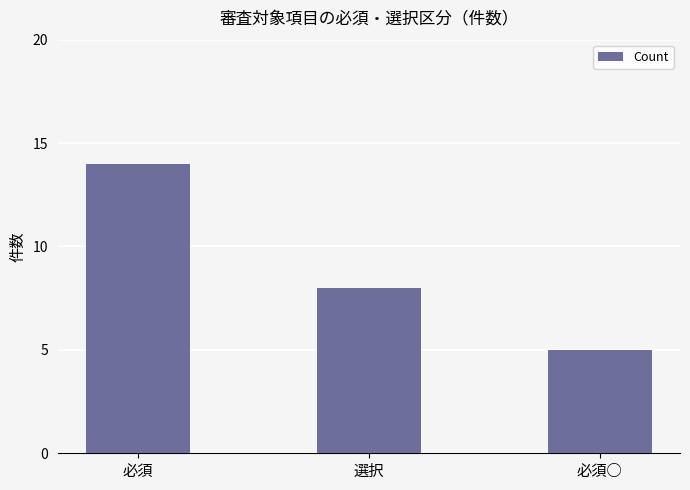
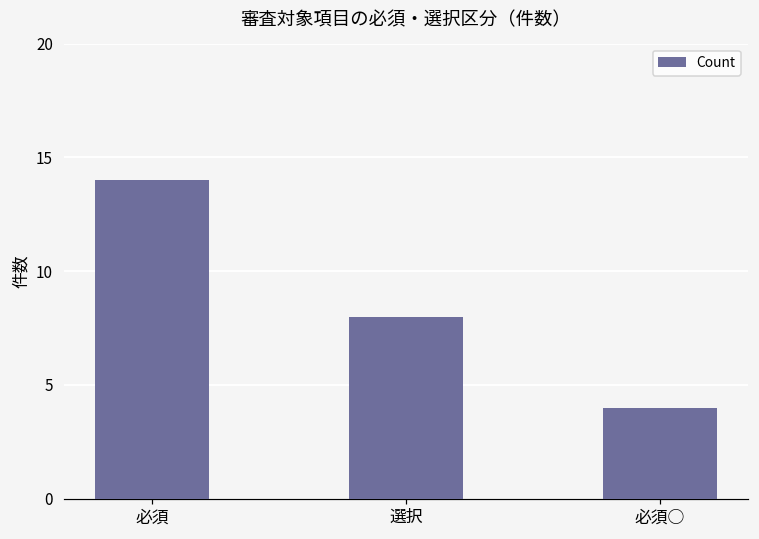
  {
    "必須": 14,
    "選択": 8,
-   "必須○": 5
+   "必須○": 4
  }
